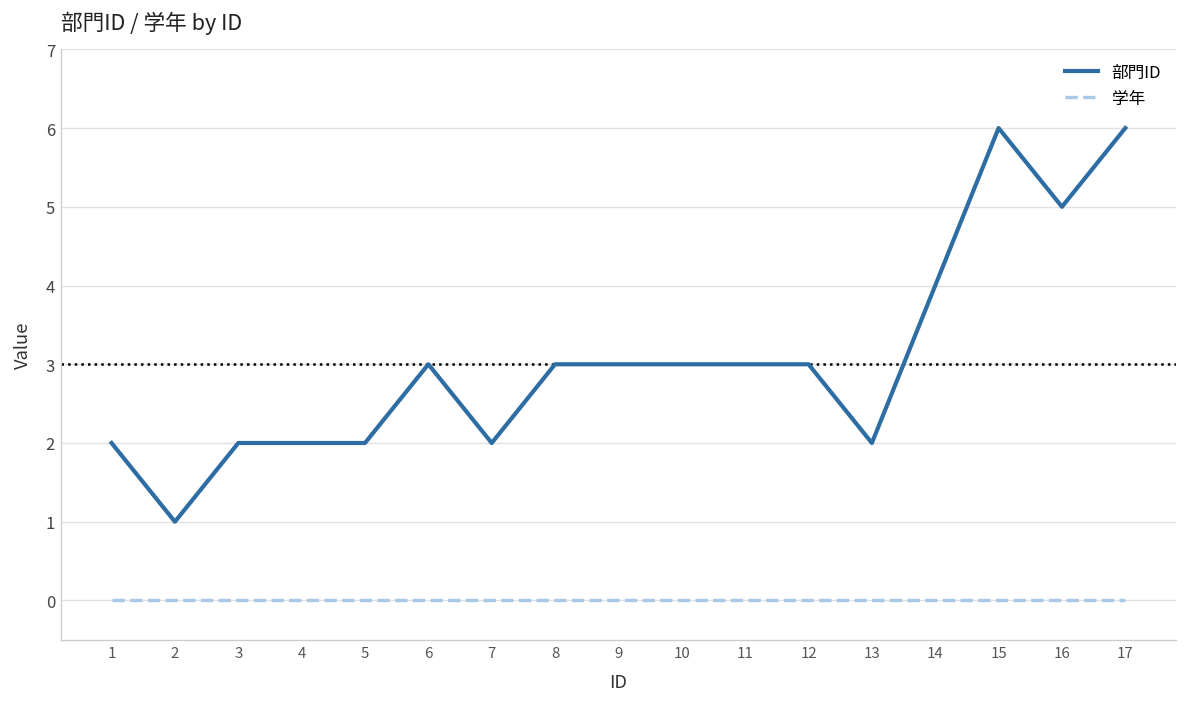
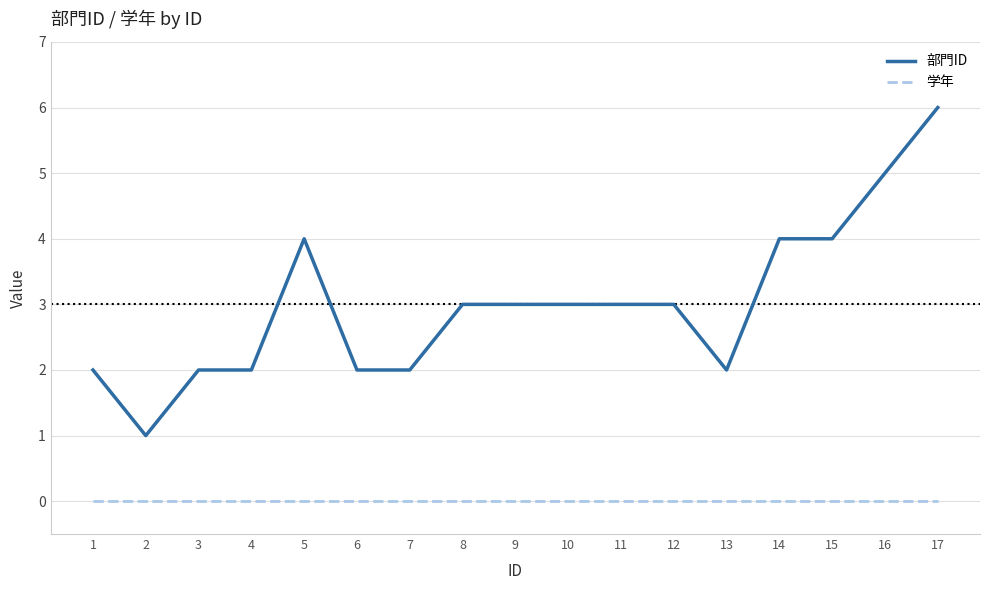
  {
    "部門ID": {
      "1": 2,
      "2": 1,
      "3": 2,
      "4": 2,
-     "5": 2,
-     "6": 3,
+     "5": 4,
+     "6": 2,
      "7": 2,
      "8": 3,
      "9": 3,
      "10": 3,
      "11": 3,
      "12": 3,
      "13": 2,
      "14": 4,
-     "15": 6,
+     "15": 4,
      "16": 5,
      "17": 6
    },
    "学年": {
      "1": 0,
      "2": 0,
      "3": 0,
      "4": 0,
      "5": 0,
      "6": 0,
      "7": 0,
      "8": 0,
      "9": 0,
      "10": 0,
      "11": 0,
      "12": 0,
      "13": 0,
      "14": 0,
      "15": 0,
      "16": 0,
      "17": 0
    }
  }
